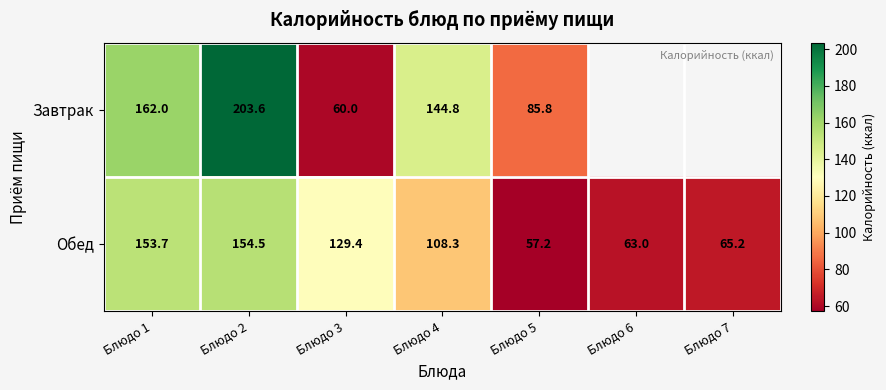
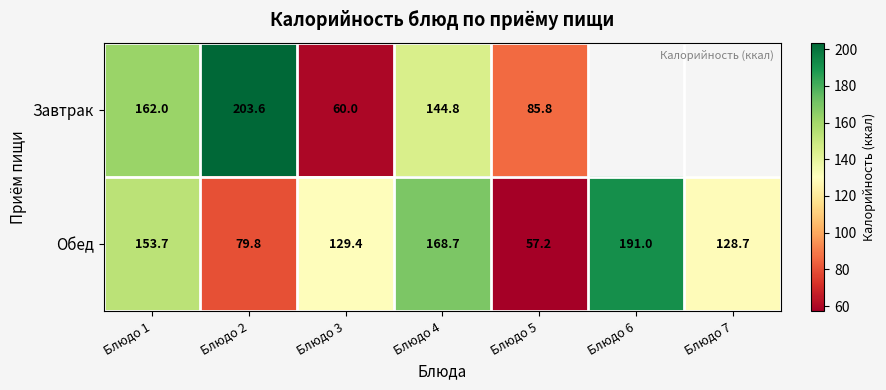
  {
    "Завтрак": {
      "Блюдо 1": 162.0,
      "Блюдо 2": 203.6,
      "Блюдо 3": 60.0,
      "Блюдо 4": 144.8,
      "Блюдо 5": 85.8
    },
    "Обед": {
      "Блюдо 1": 153.7,
-     "Блюдо 2": 154.5,
+     "Блюдо 2": 79.8,
      "Блюдо 3": 129.4,
-     "Блюдо 4": 108.3,
+     "Блюдо 4": 168.7,
      "Блюдо 5": 57.2,
-     "Блюдо 6": 63.0,
-     "Блюдо 7": 65.2
+     "Блюдо 6": 191.0,
+     "Блюдо 7": 128.7
    }
  }
